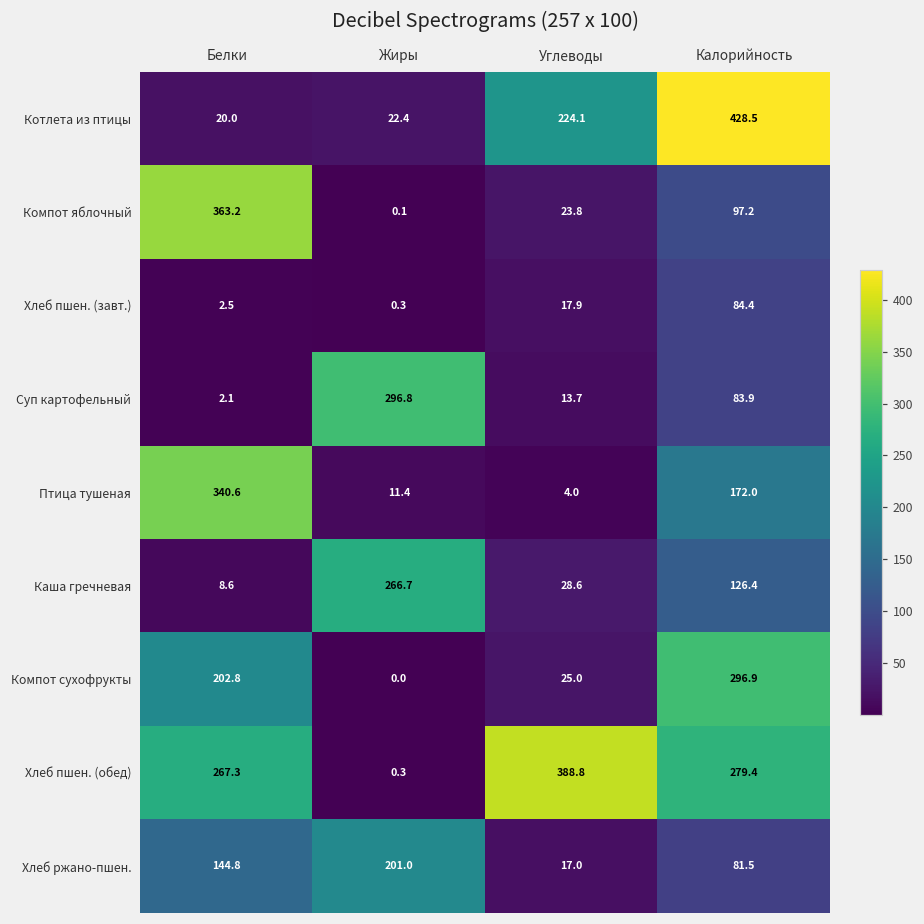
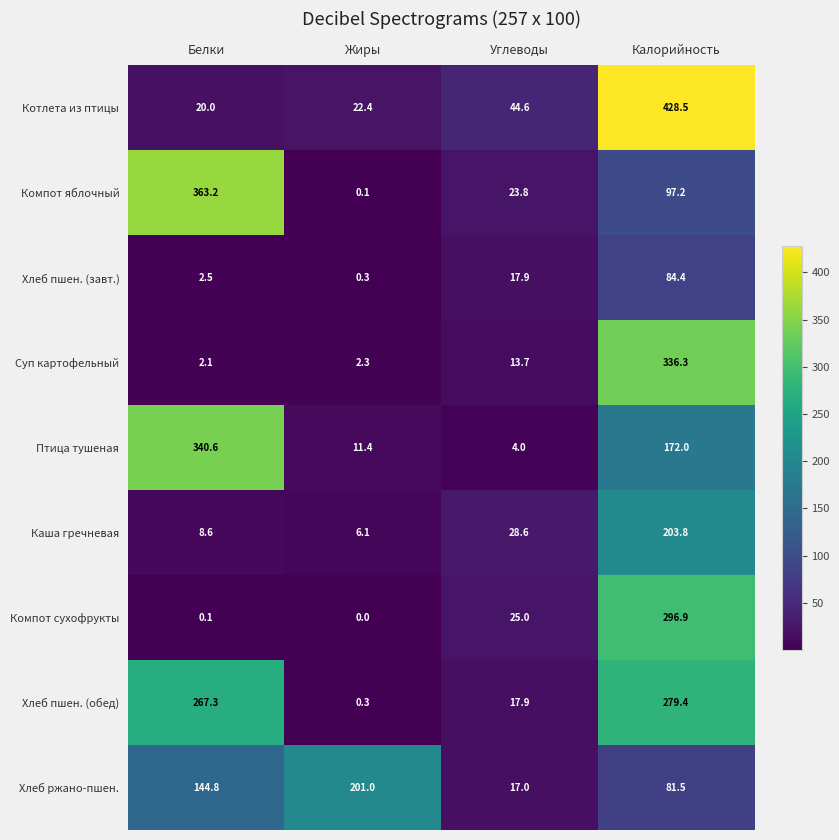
  {
    "Котлета из птицы": {
      "Белки": 20.0,
      "Жиры": 22.4,
-     "Углеводы": 224.1,
+     "Углеводы": 44.6,
      "Калорийность": 428.5
    },
    "Компот яблочный": {
      "Белки": 363.2,
      "Жиры": 0.1,
      "Углеводы": 23.8,
      "Калорийность": 97.2
    },
    "Хлеб пшен. (завт.)": {
      "Белки": 2.5,
      "Жиры": 0.3,
      "Углеводы": 17.9,
      "Калорийность": 84.4
    },
    "Суп картофельный": {
      "Белки": 2.1,
-     "Жиры": 296.8,
+     "Жиры": 2.3,
      "Углеводы": 13.7,
-     "Калорийность": 83.9
+     "Калорийность": 336.3
    },
    "Птица тушеная": {
      "Белки": 340.6,
      "Жиры": 11.4,
      "Углеводы": 4.0,
      "Калорийность": 172.0
    },
    "Каша гречневая": {
      "Белки": 8.6,
-     "Жиры": 266.7,
+     "Жиры": 6.1,
      "Углеводы": 28.6,
-     "Калорийность": 126.4
+     "Калорийность": 203.8
    },
    "Компот сухофрукты": {
-     "Белки": 202.8,
+     "Белки": 0.1,
      "Жиры": 0.0,
      "Углеводы": 25.0,
      "Калорийность": 296.9
    },
    "Хлеб пшен. (обед)": {
      "Белки": 267.3,
      "Жиры": 0.3,
-     "Углеводы": 388.8,
+     "Углеводы": 17.9,
      "Калорийность": 279.4
    },
    "Хлеб ржано-пшен.": {
      "Белки": 144.8,
      "Жиры": 201.0,
      "Углеводы": 17.0,
      "Калорийность": 81.5
    }
  }
